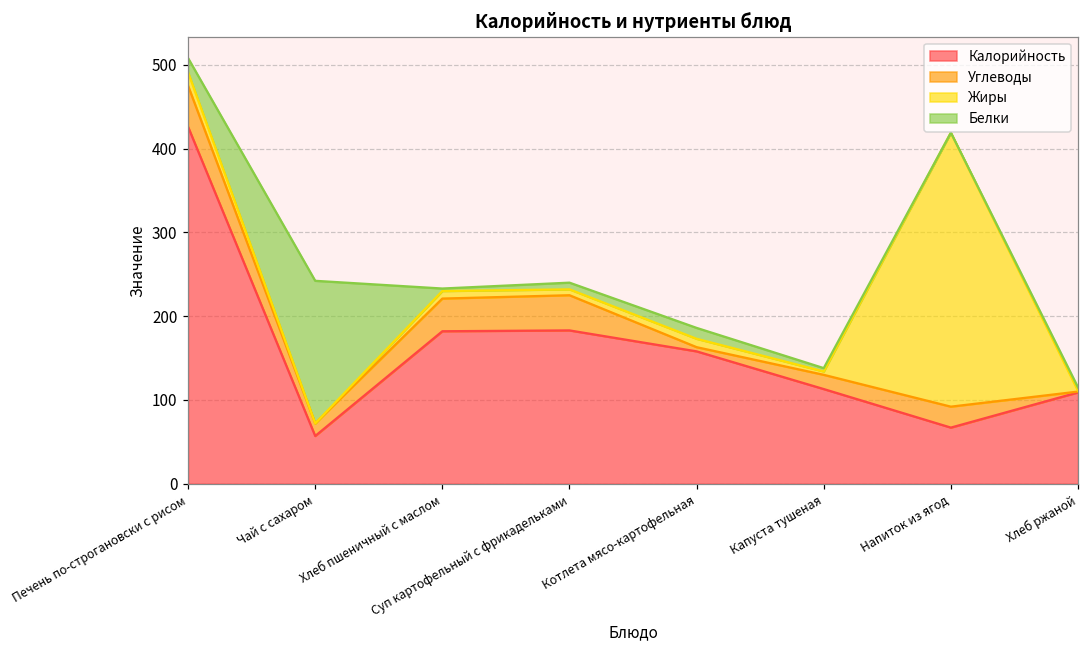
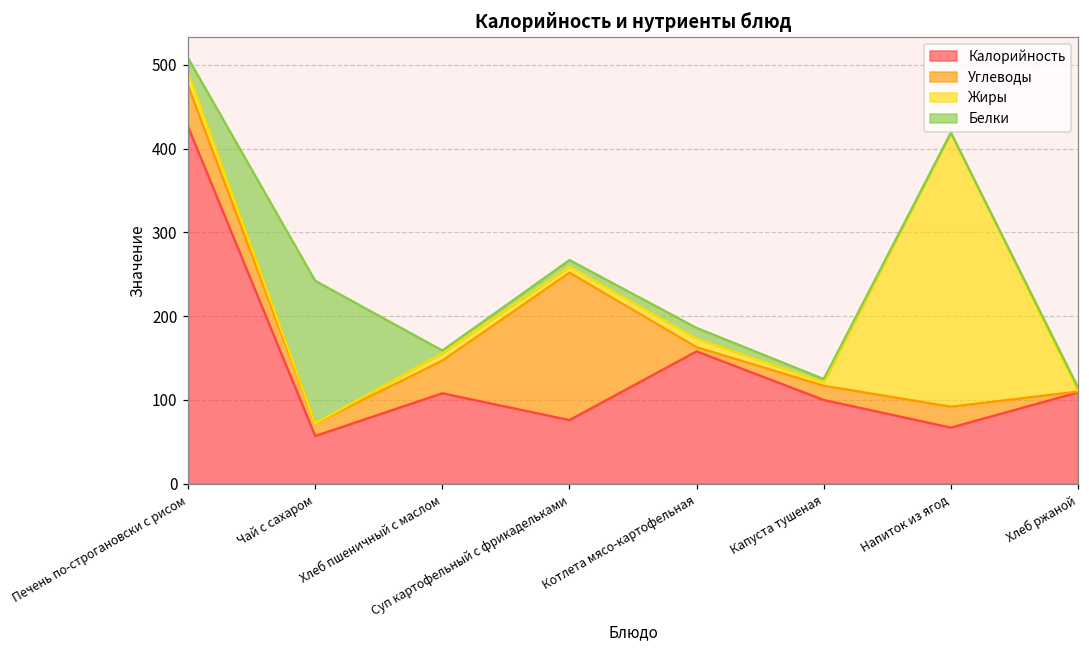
  {
    "Калорийность": {
      "Печень по-строгановски с рисом": 430,
      "Чай с сахаром": 60,
-     "Хлеб пшеничный с маслом": 180,
-     "Суп картофельный с фрикадельками": 180,
+     "Хлеб пшеничный с маслом": 110,
+     "Суп картофельный с фрикадельками": 80,
      "Котлета мясо-картофельная": 160,
-     "Капуста тушеная": 110,
+     "Капуста тушеная": 100,
      "Напиток из ягод": 70
    },
    "Углеводы": {
      "Печень по-строгановски с рисом": 50,
      "Хлеб пшеничный с маслом": 40,
-     "Суп картофельный с фрикадельками": 40,
+     "Суп картофельный с фрикадельками": 180,
      "Котлета мясо-картофельная": 10,
      "Капуста тушеная": 20,
      "Напиток из ягод": 30
    },
    "Жиры": {
      "Печень по-строгановски с рисом": 20,
      "Суп картофельный с фрикадельками": 10,
      "Котлета мясо-картофельная": 10,
      "Капуста тушеная": 0
    },
    "Белки": {
      "Печень по-строгановски с рисом": 20,
      "Чай с сахаром": 170,
      "Суп картофельный с фрикадельками": 10,
      "Котлета мясо-картофельная": 10,
      "Капуста тушеная": 0,
      "Хлеб ржаной": 0
    }
  }
